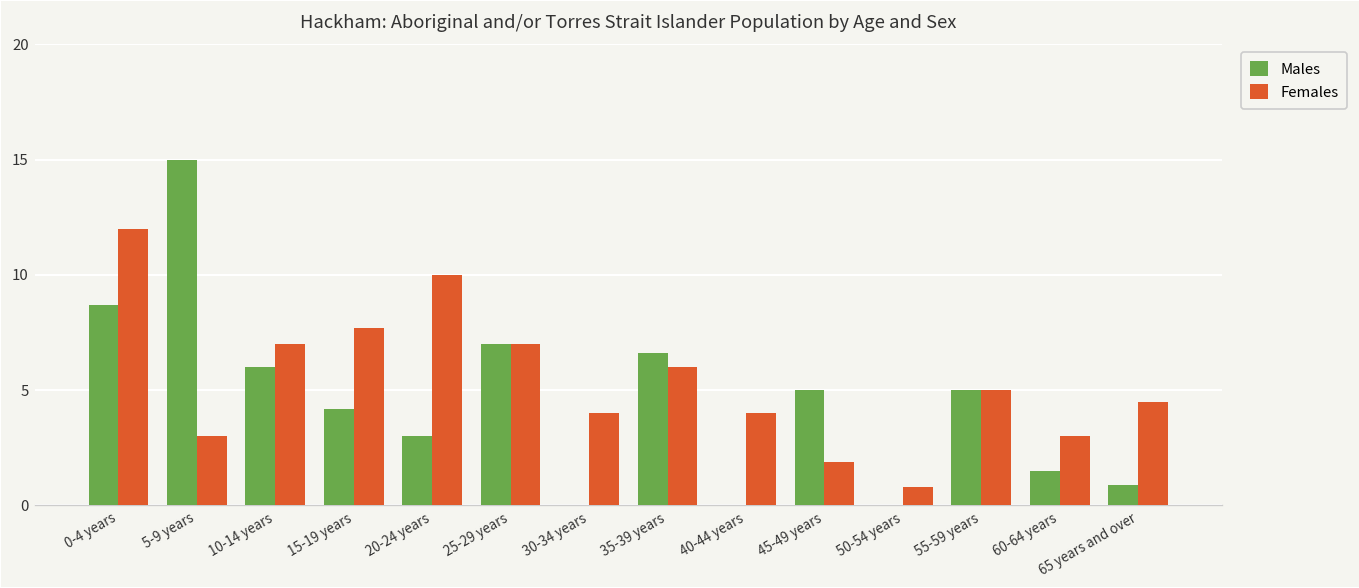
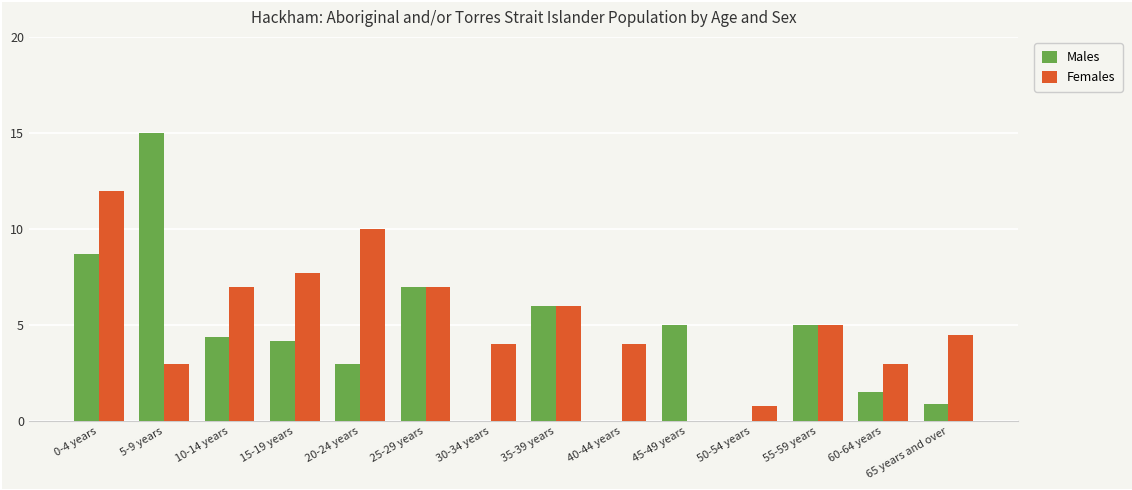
  {
    "Males": {
      "0-4 years": 8.7,
      "5-9 years": 15.0,
-     "10-14 years": 6.0,
+     "10-14 years": 4.4,
      "15-19 years": 4.2,
      "20-24 years": 3.0,
      "25-29 years": 7.0,
      "30-34 years": 0.0,
-     "35-39 years": 6.6,
+     "35-39 years": 6.0,
      "40-44 years": 0.0,
      "45-49 years": 5.0,
      "50-54 years": 0.0,
      "55-59 years": 5.0,
      "60-64 years": 1.5,
      "65 years and over": 0.9
    },
    "Females": {
      "0-4 years": 12.0,
      "5-9 years": 3.0,
      "10-14 years": 7.0,
      "15-19 years": 7.7,
      "20-24 years": 10.0,
      "25-29 years": 7.0,
      "30-34 years": 4.0,
      "35-39 years": 6.0,
      "40-44 years": 4.0,
-     "45-49 years": 1.9,
+     "45-49 years": 0.0,
      "50-54 years": 0.8,
      "55-59 years": 5.0,
      "60-64 years": 3.0,
      "65 years and over": 4.5
    }
  }
